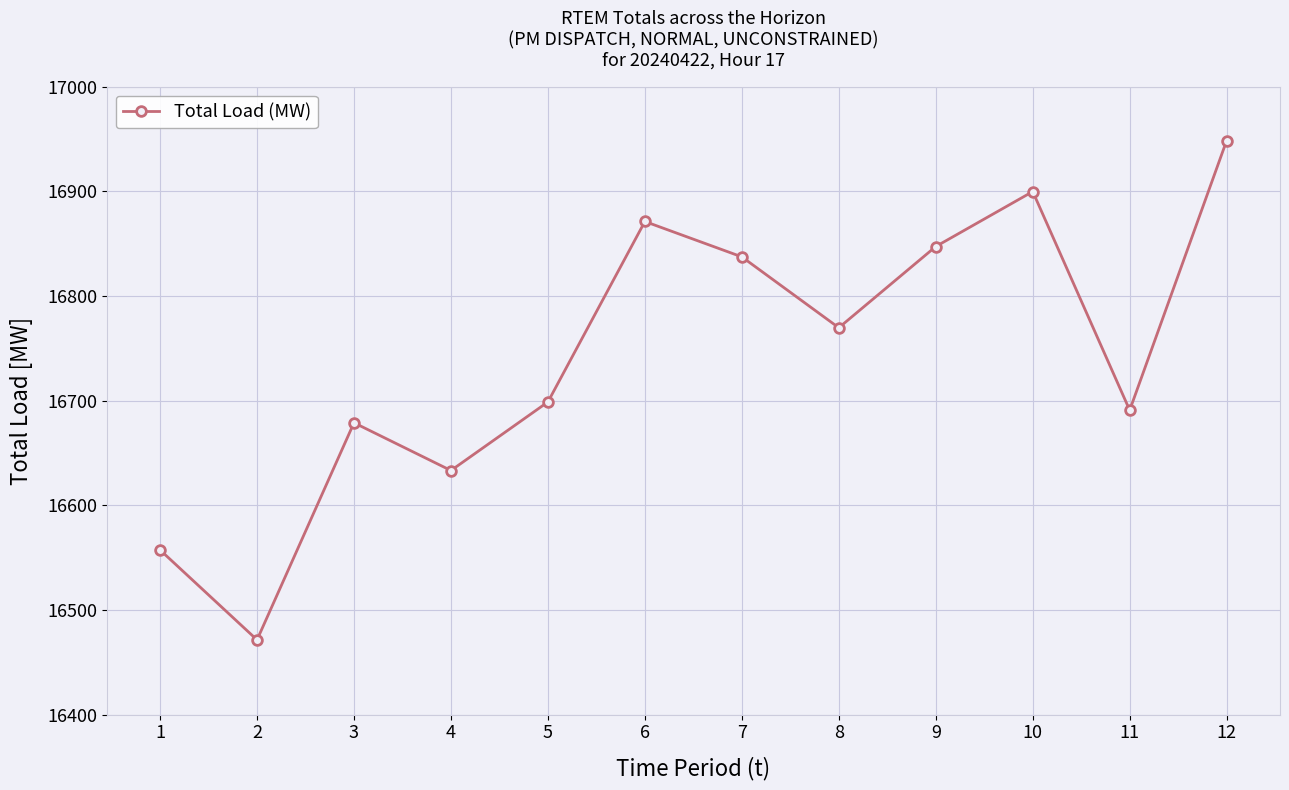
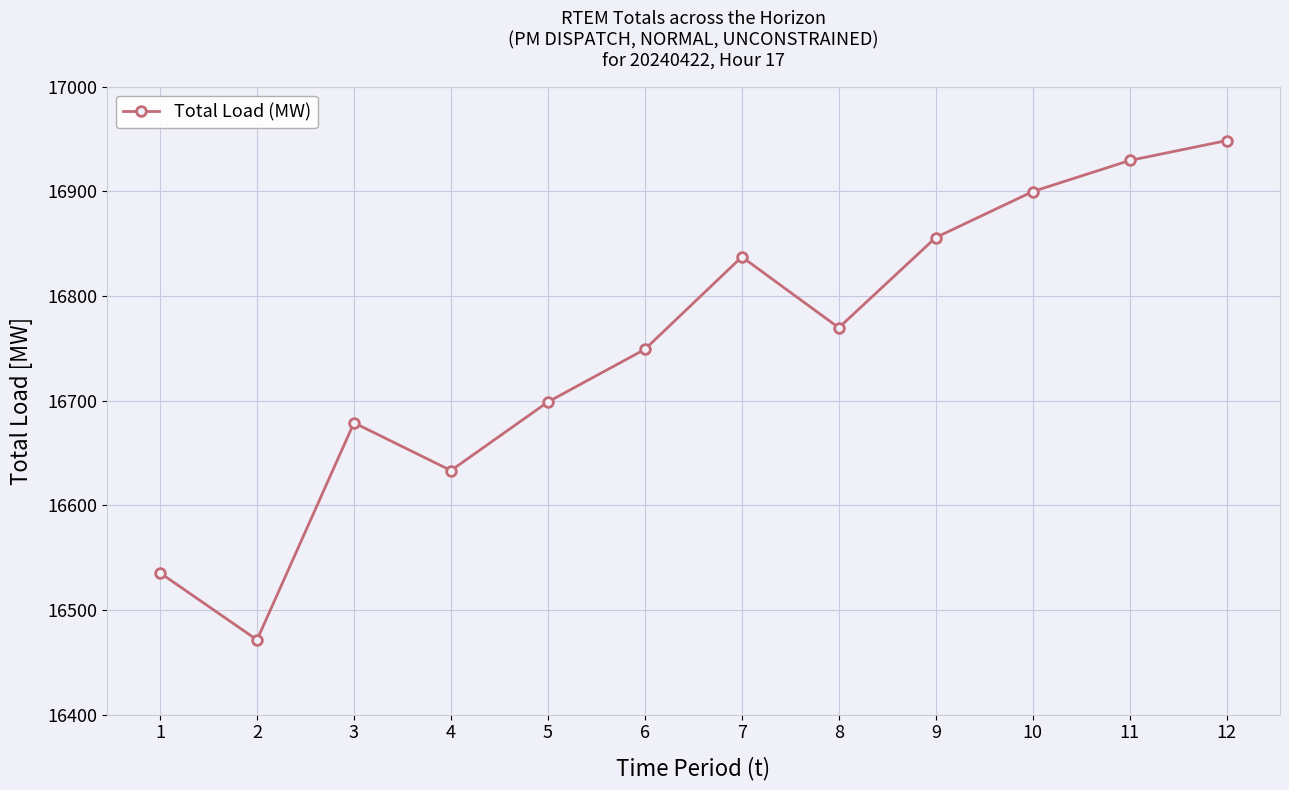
  {
-   "1": 16557,
+   "1": 16536,
    "2": 16472,
    "3": 16679,
    "4": 16633,
    "5": 16699,
-   "6": 16871,
+   "6": 16749,
    "7": 16837,
    "8": 16770,
-   "9": 16847,
+   "9": 16856,
    "10": 16900,
-   "11": 16691,
+   "11": 16930,
    "12": 16949
  }
